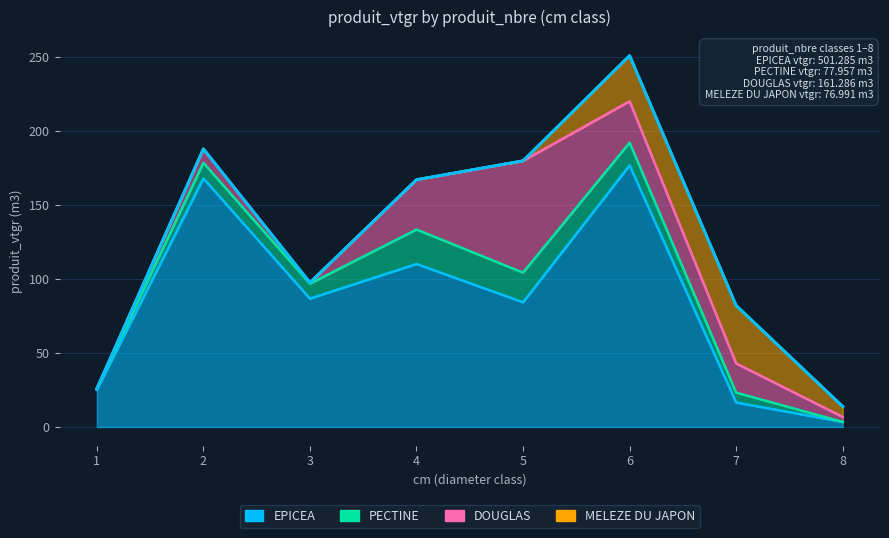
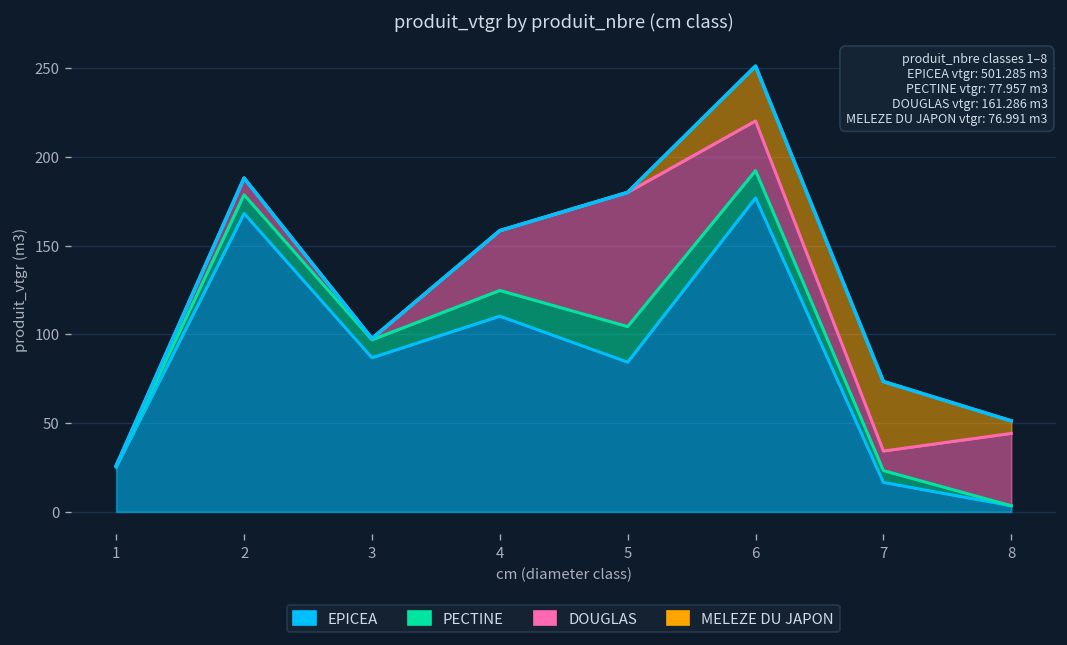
  {
    "EPICEA": {
      "2": 168,
      "3": 87,
      "4": 110,
      "5": 84,
      "6": 177,
      "7": 17
    },
    "PECTINE": {
      "2": 11,
-     "4": 23,
+     "4": 14,
      "5": 20,
      "6": 15,
      "7": 7
    },
    "DOUGLAS": {
      "6": 28,
-     "7": 20,
-     "8": 3
+     "7": 11,
+     "8": 41
    },
    "MELEZE DU JAPON": {
      "6": 31,
      "7": 39,
      "8": 7
    }
  }
